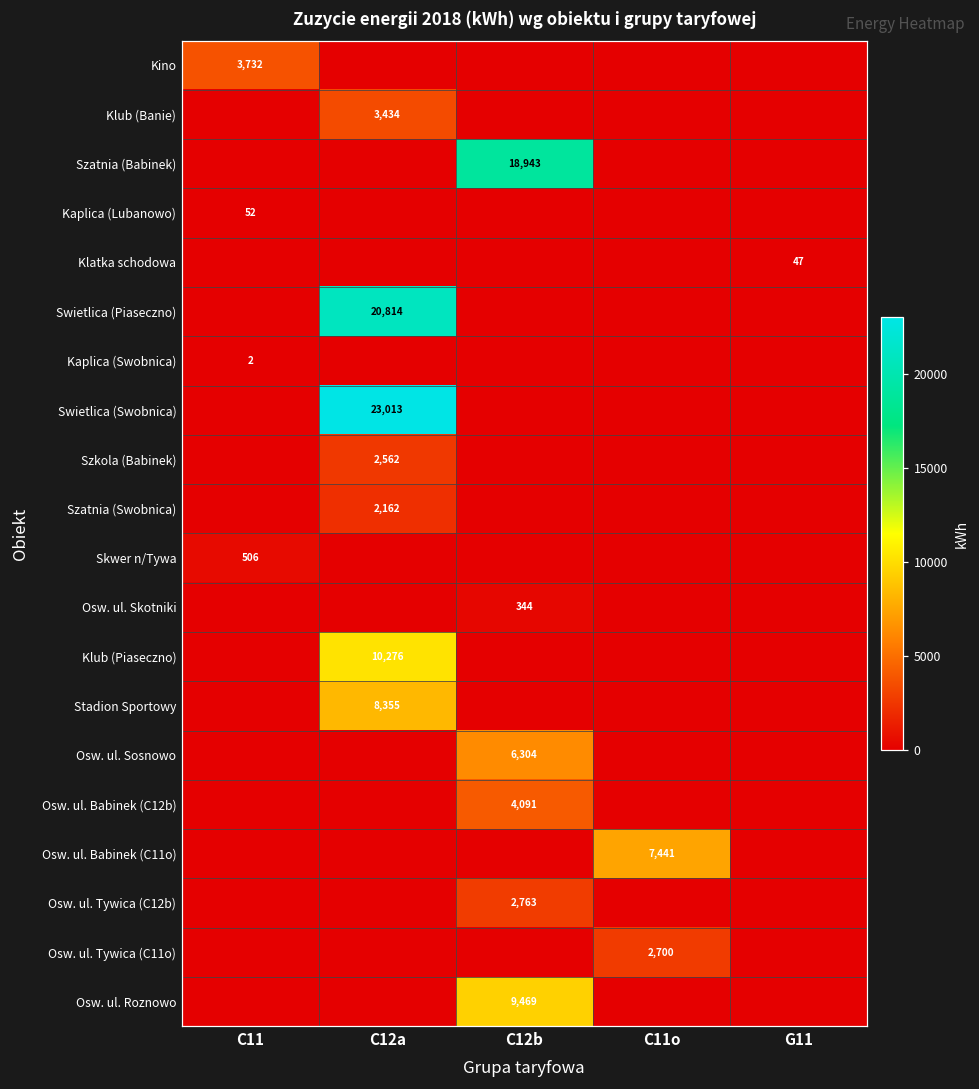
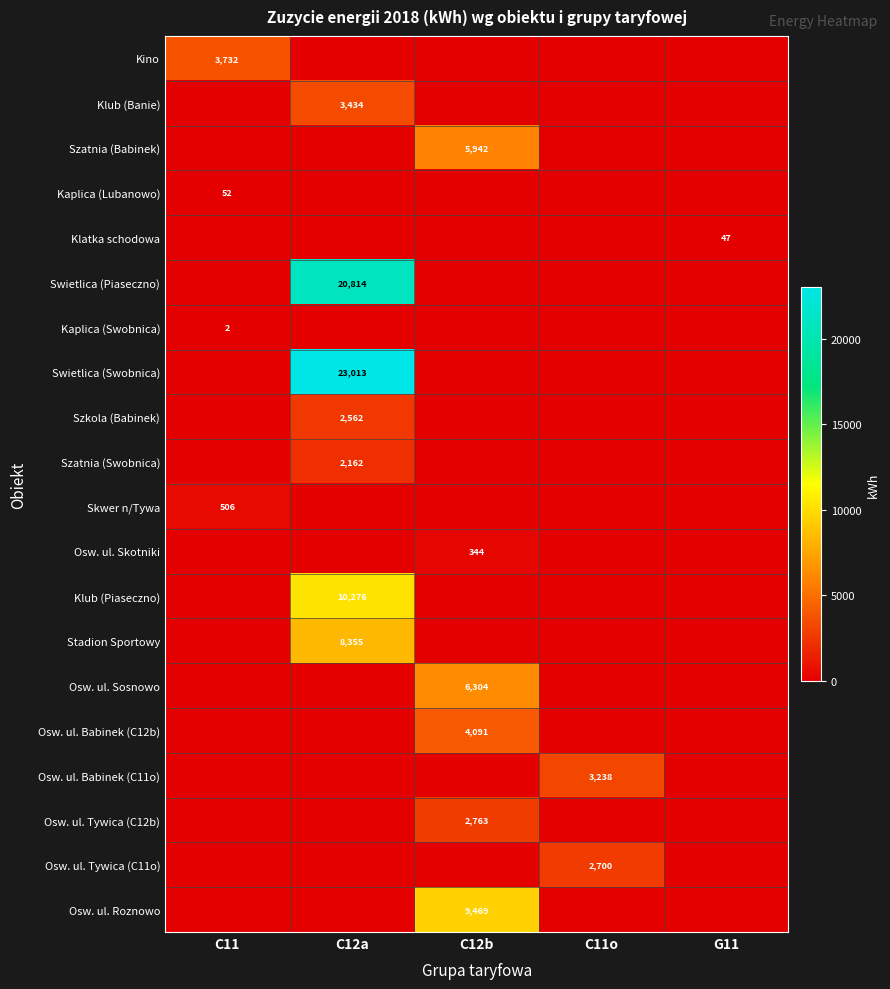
  {
    "Kino": {
      "C11": "3,732"
    },
    "Klub (Banie)": {
      "C12a": "3,434"
    },
    "Szatnia (Babinek)": {
-     "C12b": "18,943"
+     "C12b": "5,942"
    },
    "Kaplica (Lubanowo)": {
      "C11": "52"
    },
    "Klatka schodowa": {
      "G11": "47"
    },
    "Swietlica (Piaseczno)": {
      "C12a": "20,814"
    },
    "Kaplica (Swobnica)": {
      "C11": "2"
    },
    "Swietlica (Swobnica)": {
      "C12a": "23,013"
    },
    "Szkola (Babinek)": {
      "C12a": "2,562"
    },
    "Szatnia (Swobnica)": {
      "C12a": "2,162"
    },
    "Skwer n/Tywa": {
      "C11": "506"
    },
    "Osw. ul. Skotniki": {
      "C12b": "344"
    },
    "Klub (Piaseczno)": {
      "C12a": "10,276"
    },
    "Stadion Sportowy": {
      "C12a": "8,355"
    },
    "Osw. ul. Sosnowo": {
      "C12b": "6,304"
    },
    "Osw. ul. Babinek (C12b)": {
      "C12b": "4,091"
    },
    "Osw. ul. Babinek (C11o)": {
-     "C11o": "7,441"
+     "C11o": "3,238"
    },
    "Osw. ul. Tywica (C12b)": {
      "C12b": "2,763"
    },
    "Osw. ul. Tywica (C11o)": {
      "C11o": "2,700"
    },
    "Osw. ul. Roznowo": {
      "C12b": "9,469"
    }
  }
